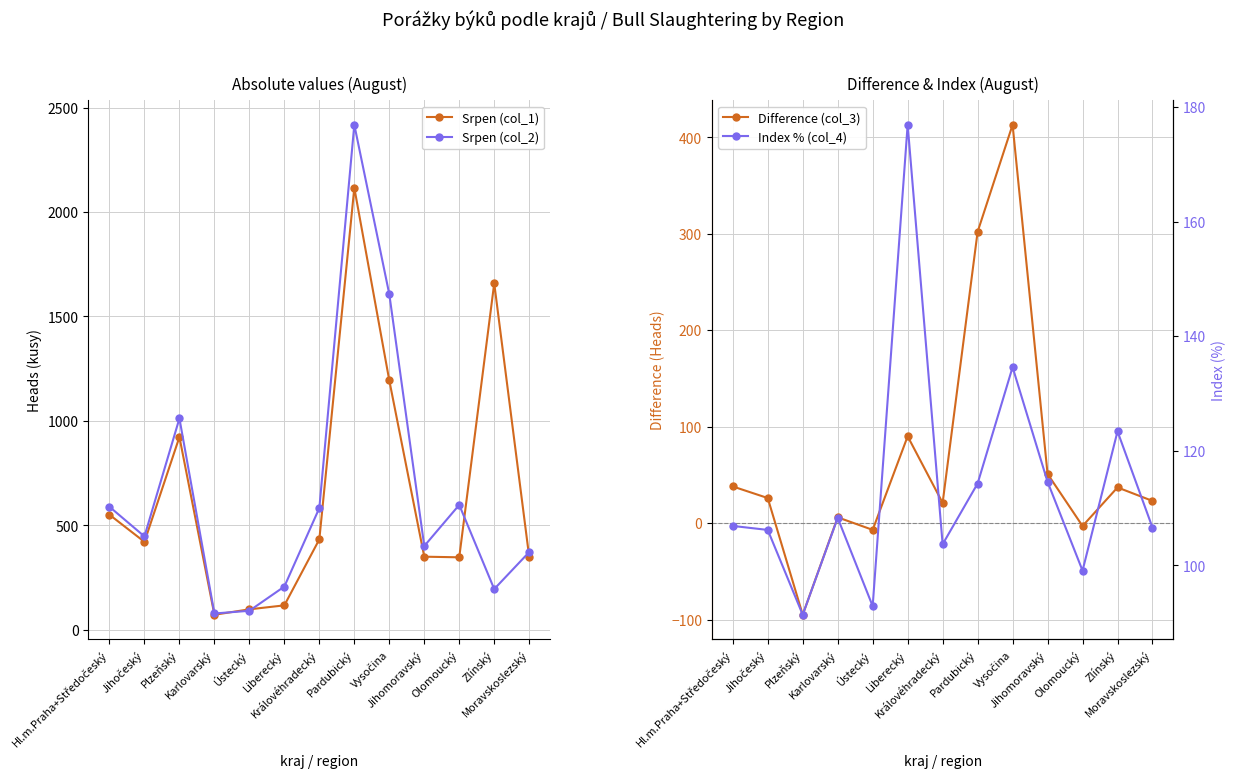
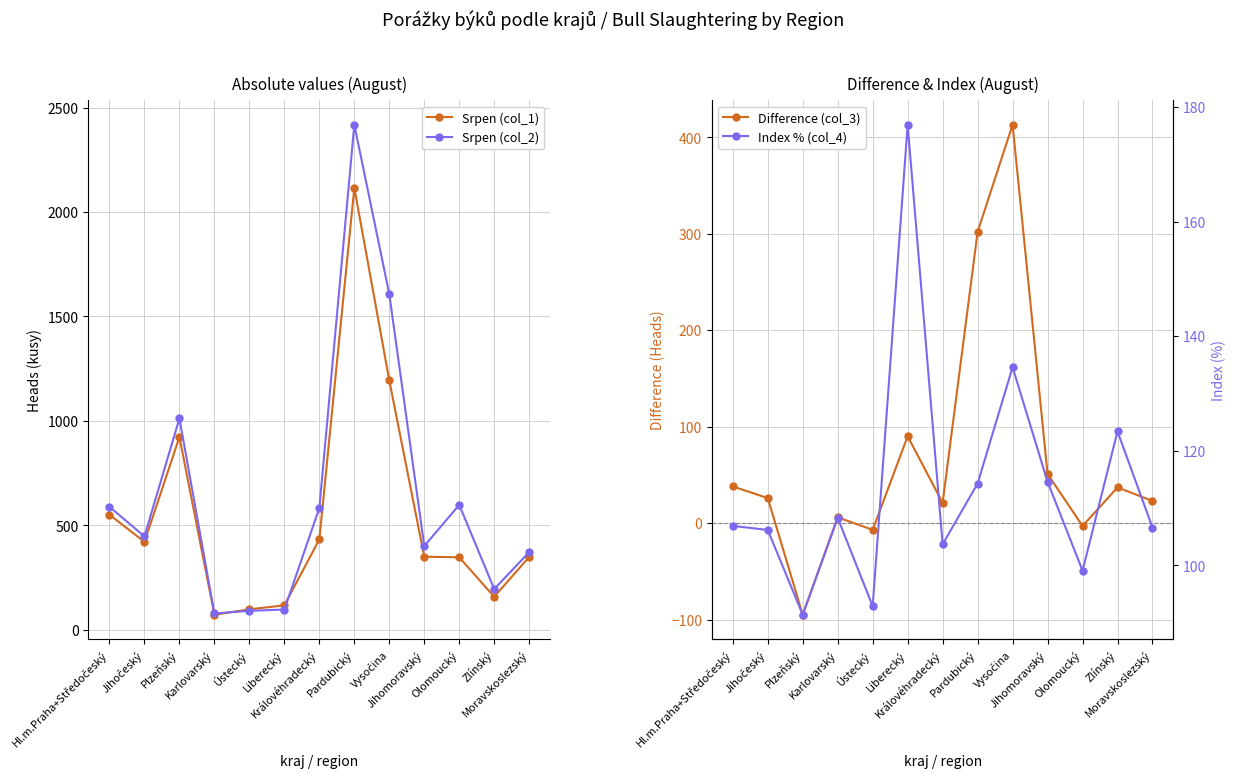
  {
    "Absolute values (August)": {
      "Srpen (col_1)": {
        "Hl.m.Praha+Středočeský": 550,
        "Jihočeský": 420,
        "Plzeňský": 920,
        "Liberecký": 120,
        "Královéhradecký": 430,
        "Pardubický": 2120,
        "Vysočina": 1190,
        "Jihomoravský": 350,
        "Olomoucký": 350,
-       "Zlínský": 1660,
+       "Zlínský": 160,
        "Moravskoslezský": 350
      },
      "Srpen (col_2)": {
        "Hl.m.Praha+Středočeský": 590,
        "Jihočeský": 450,
        "Plzeňský": 1010,
-       "Liberecký": 210,
+       "Liberecký": 100,
        "Královéhradecký": 580,
        "Pardubický": 2420,
        "Vysočina": 1610,
        "Jihomoravský": 400,
        "Olomoucký": 600,
        "Zlínský": 200,
        "Moravskoslezský": 370
      }
    }
  }
